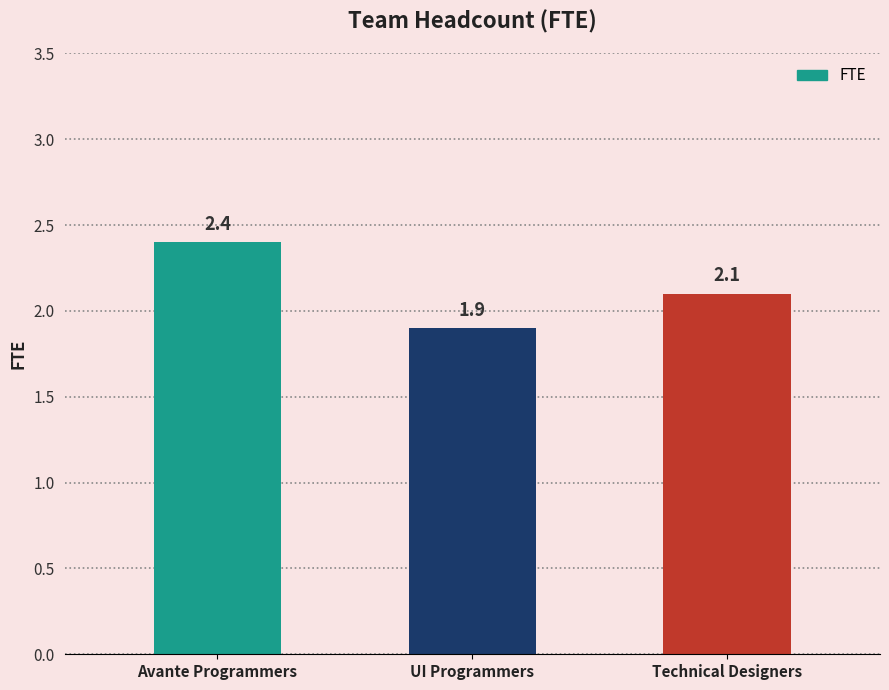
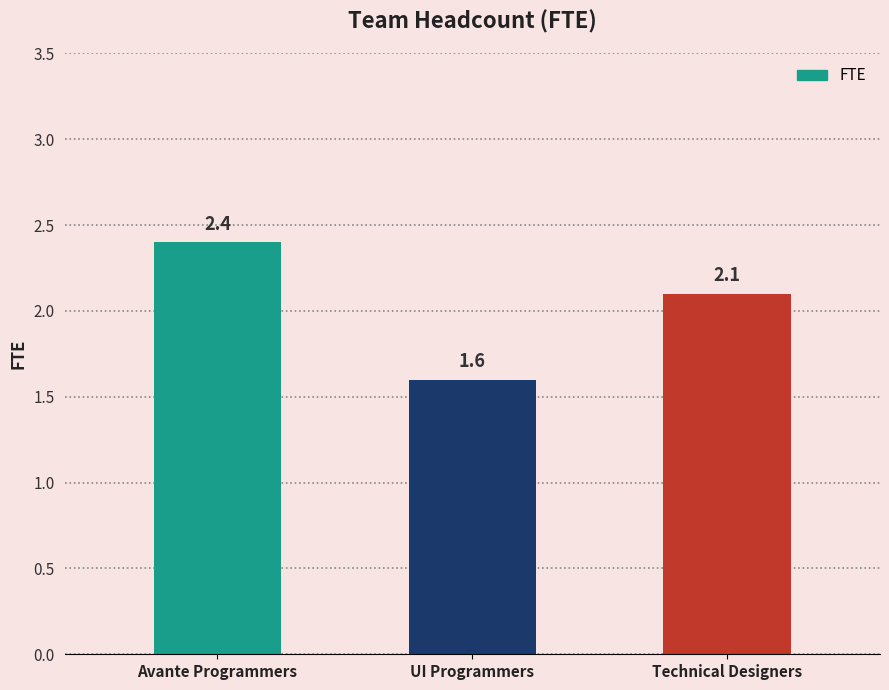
  {
    "Avante Programmers": 2.4,
-   "UI Programmers": 1.9,
+   "UI Programmers": 1.6,
    "Technical Designers": 2.1
  }
